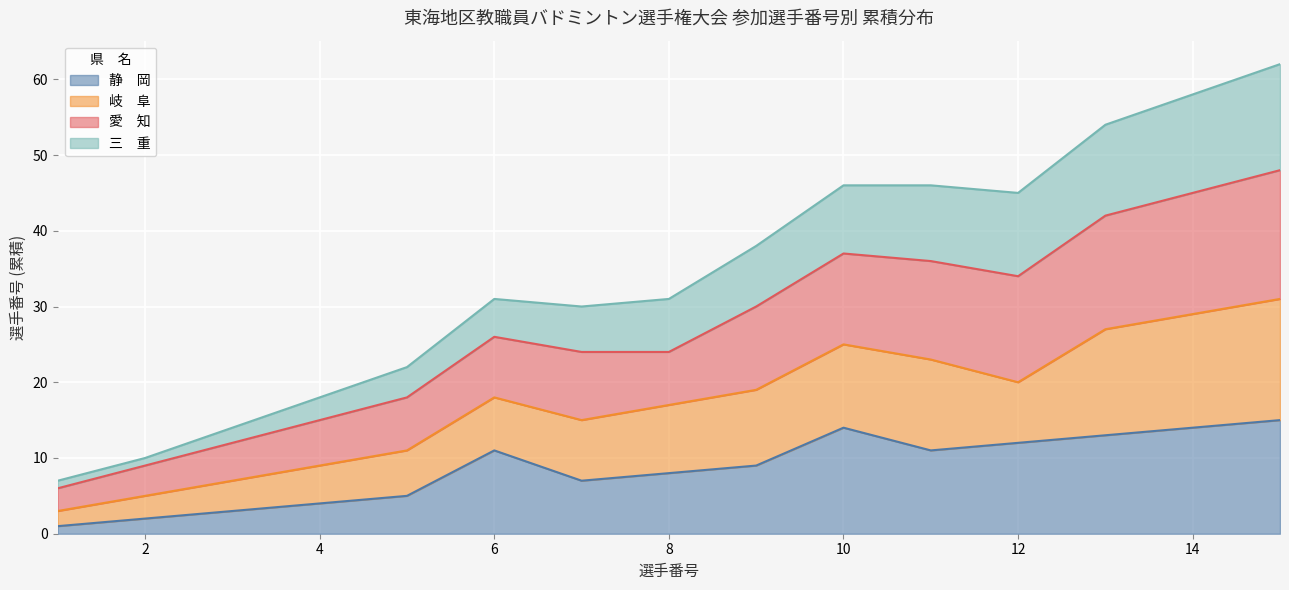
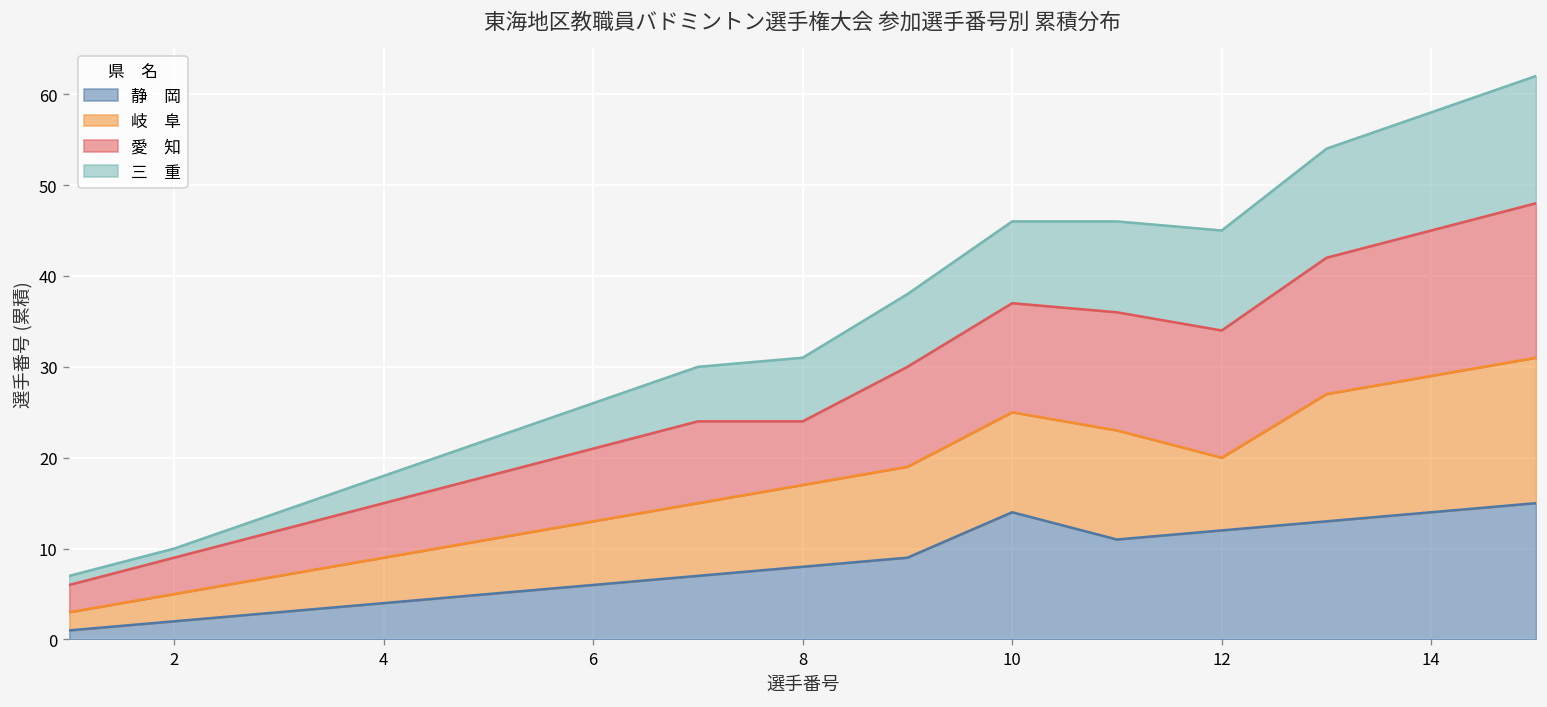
  {
    "静 岡": {
      "2": 2,
      "4": 4,
-     "6": 11,
+     "6": 6,
      "8": 8,
      "10": 14,
      "12": 12,
      "14": 14
    },
    "岐 阜": {
      "2": 3,
      "4": 5,
      "6": 7,
      "8": 9,
      "10": 11,
      "12": 8,
      "14": 15
    },
    "愛 知": {
      "2": 4,
      "4": 6,
      "6": 8,
      "8": 7,
      "10": 12,
      "12": 14,
      "14": 16
    },
    "三 重": {
      "2": 1,
      "4": 3,
      "6": 5,
      "8": 7,
      "10": 9,
      "12": 11,
      "14": 13
    }
  }
